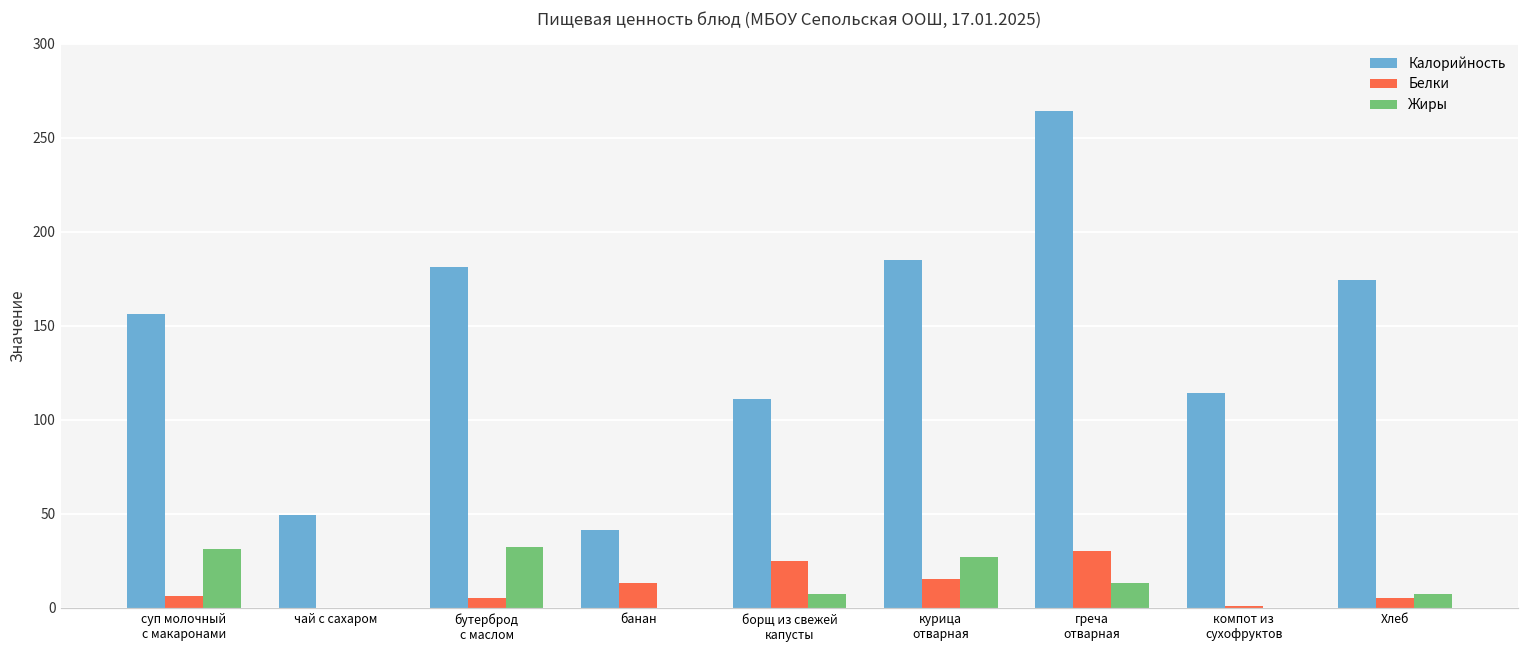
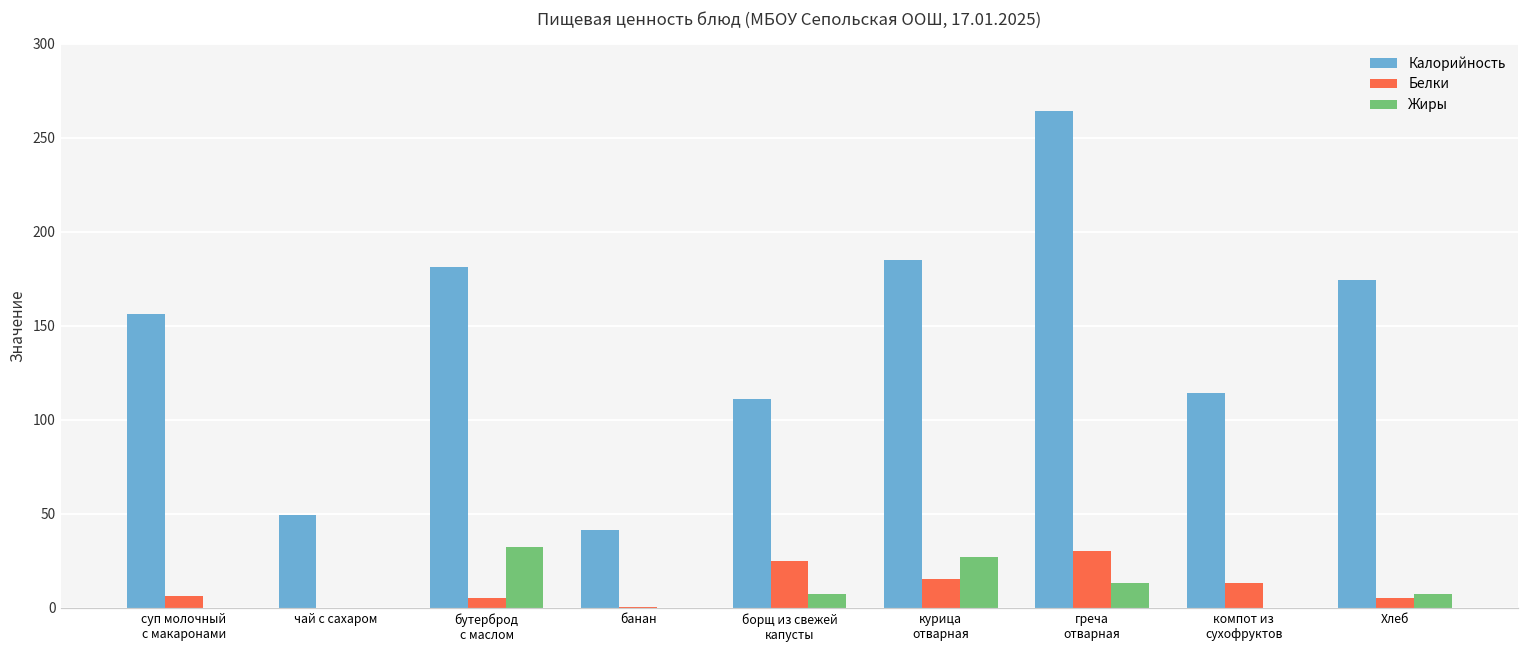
  {
    "Калорийность": {
      "суп молочный с макаронами": 156,
      "чай с сахаром": 49,
      "бутерброд с маслом": 181,
      "банан": 41,
      "борщ из свежей капусты": 111,
      "курица отварная": 185,
      "греча отварная": 264,
      "компот из сухофруктов": 114,
      "Хлеб": 174
    },
    "Белки": {
      "суп молочный с макаронами": 6,
      "чай с сахаром": 0,
      "бутерброд с маслом": 5,
-     "банан": 13,
+     "банан": 0,
      "борщ из свежей капусты": 25,
      "курица отварная": 15,
      "греча отварная": 30,
-     "компот из сухофруктов": 1,
+     "компот из сухофруктов": 13,
      "Хлеб": 5
    },
    "Жиры": {
-     "суп молочный с макаронами": 31,
+     "суп молочный с макаронами": 0,
      "чай с сахаром": 0,
      "бутерброд с маслом": 32,
      "банан": 0,
      "борщ из свежей капусты": 7,
      "курица отварная": 27,
      "греча отварная": 13,
      "компот из сухофруктов": 0,
      "Хлеб": 7
    }
  }
